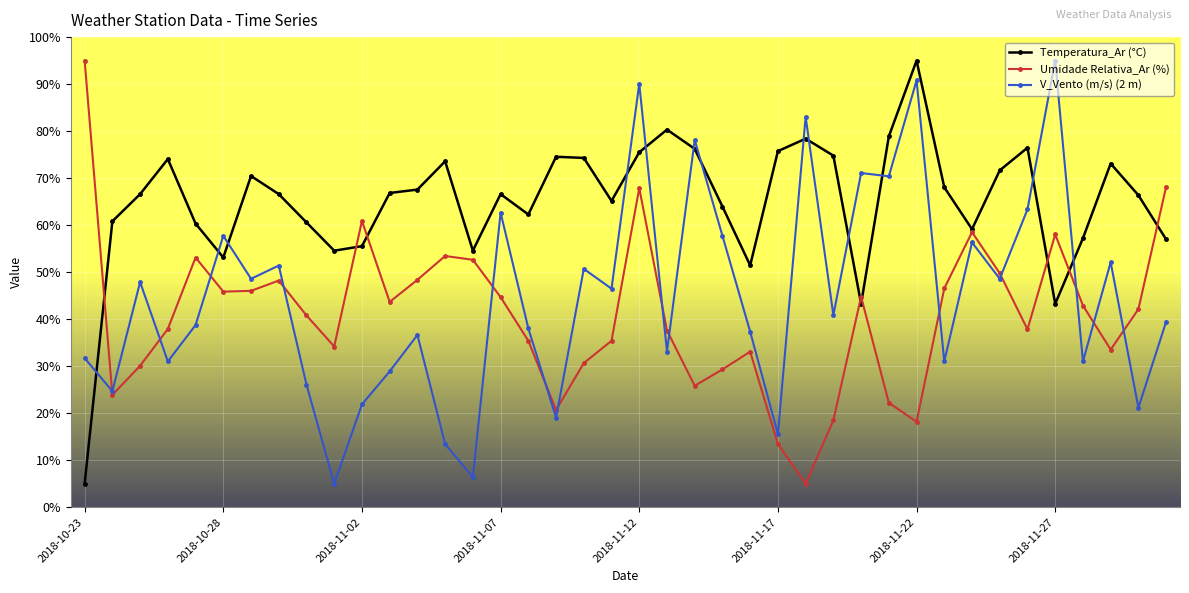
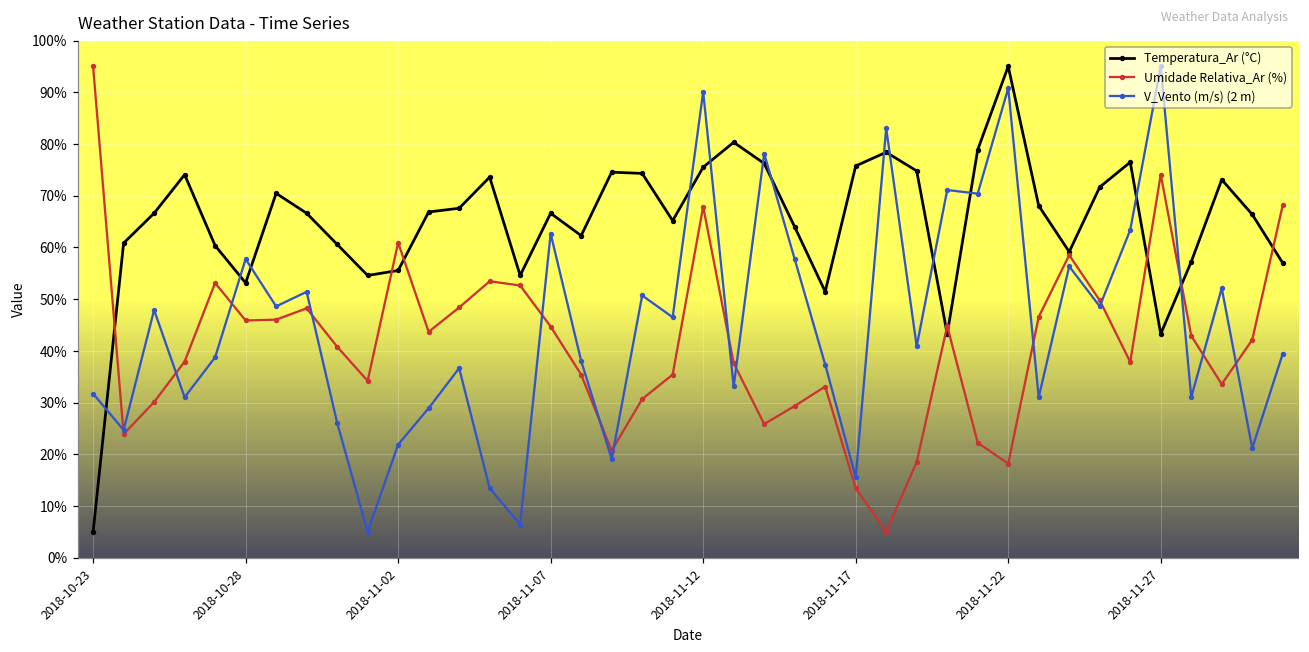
  {
    "Temperatura_Ar (°C)": {
      "2018-10-23": "5%",
      "2018-10-28": "53%",
      "2018-11-02": "56%",
      "2018-11-07": "67%",
      "2018-11-12": "76%",
      "2018-11-17": "76%",
      "2018-11-22": "95%",
      "2018-11-27": "43%"
    },
    "Umidade Relativa_Ar (%)": {
      "2018-10-23": "95%",
      "2018-10-28": "46%",
      "2018-11-02": "61%",
      "2018-11-07": "45%",
      "2018-11-12": "68%",
      "2018-11-17": "13%",
      "2018-11-22": "18%",
-     "2018-11-27": "58%"
+     "2018-11-27": "74%"
    },
    "V_Vento (m/s) (2 m)": {
      "2018-10-23": "32%",
      "2018-10-28": "58%",
      "2018-11-02": "22%",
      "2018-11-07": "63%",
      "2018-11-12": "90%",
      "2018-11-17": "16%",
      "2018-11-22": "91%"
    }
  }
